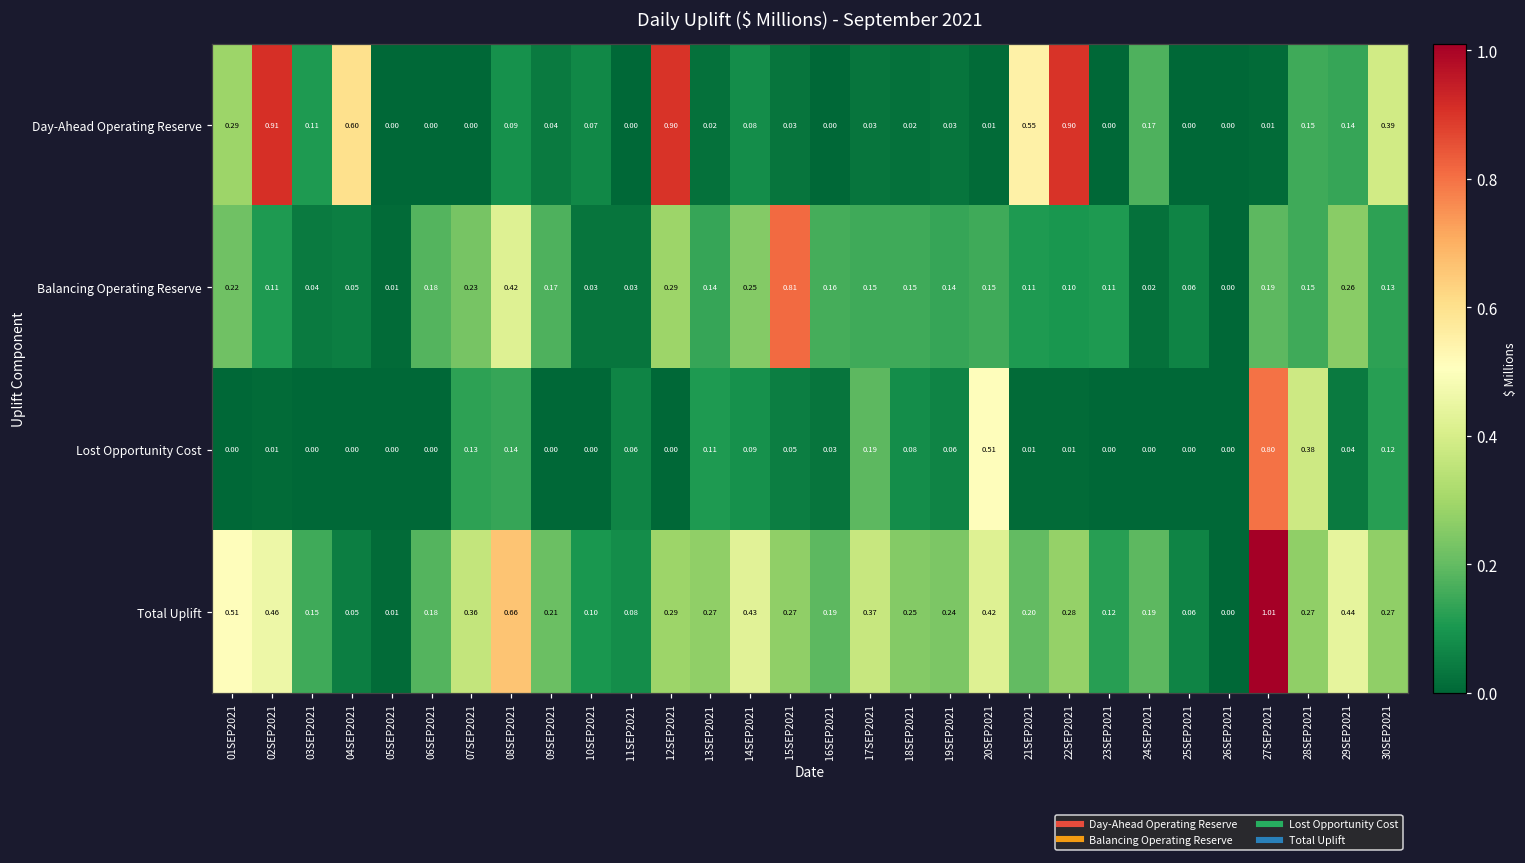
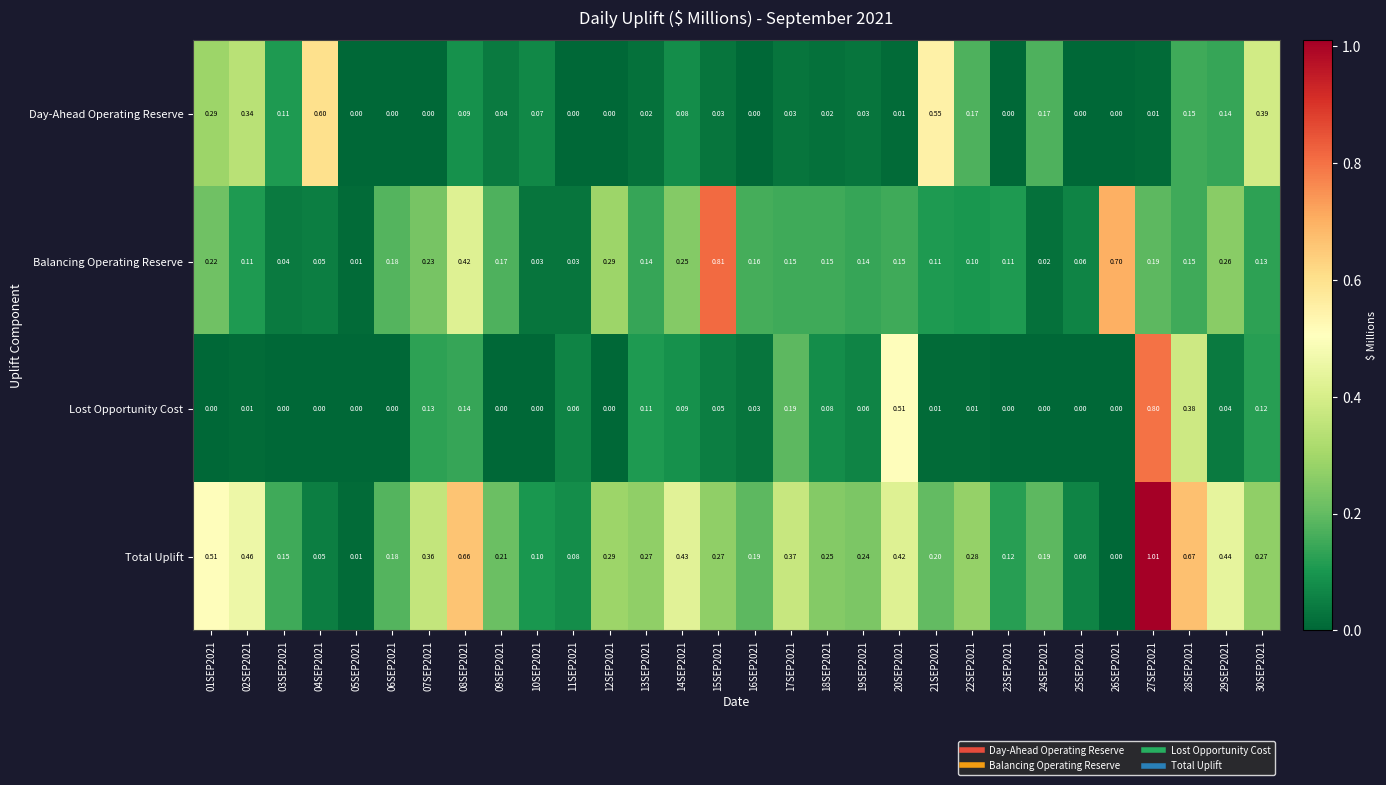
  {
    "Day-Ahead Operating Reserve": {
      "01SEP2021": 0.29,
-     "02SEP2021": 0.91,
+     "02SEP2021": 0.34,
      "03SEP2021": 0.11,
      "04SEP2021": 0.60,
      "05SEP2021": 0.00,
      "06SEP2021": 0.00,
      "07SEP2021": 0.00,
      "08SEP2021": 0.09,
      "09SEP2021": 0.04,
      "10SEP2021": 0.07,
      "11SEP2021": 0.00,
-     "12SEP2021": 0.90,
+     "12SEP2021": 0.00,
      "13SEP2021": 0.02,
      "14SEP2021": 0.08,
      "15SEP2021": 0.03,
      "16SEP2021": 0.00,
      "17SEP2021": 0.03,
      "18SEP2021": 0.02,
      "19SEP2021": 0.03,
      "20SEP2021": 0.01,
      "21SEP2021": 0.55,
-     "22SEP2021": 0.90,
+     "22SEP2021": 0.17,
      "23SEP2021": 0.00,
      "24SEP2021": 0.17,
      "25SEP2021": 0.00,
      "26SEP2021": 0.00,
      "27SEP2021": 0.01,
      "28SEP2021": 0.15,
      "29SEP2021": 0.14,
      "30SEP2021": 0.39
    },
    "Balancing Operating Reserve": {
      "01SEP2021": 0.22,
      "02SEP2021": 0.11,
      "03SEP2021": 0.04,
      "04SEP2021": 0.05,
      "05SEP2021": 0.01,
      "06SEP2021": 0.18,
      "07SEP2021": 0.23,
      "08SEP2021": 0.42,
      "09SEP2021": 0.17,
      "10SEP2021": 0.03,
      "11SEP2021": 0.03,
      "12SEP2021": 0.29,
      "13SEP2021": 0.14,
      "14SEP2021": 0.25,
      "15SEP2021": 0.81,
      "16SEP2021": 0.16,
      "17SEP2021": 0.15,
      "18SEP2021": 0.15,
      "19SEP2021": 0.14,
      "20SEP2021": 0.15,
      "21SEP2021": 0.11,
      "22SEP2021": 0.10,
      "23SEP2021": 0.11,
      "24SEP2021": 0.02,
      "25SEP2021": 0.06,
-     "26SEP2021": 0.00,
+     "26SEP2021": 0.70,
      "27SEP2021": 0.19,
      "28SEP2021": 0.15,
      "29SEP2021": 0.26,
      "30SEP2021": 0.13
    },
    "Lost Opportunity Cost": {
      "01SEP2021": 0.00,
      "02SEP2021": 0.01,
      "03SEP2021": 0.00,
      "04SEP2021": 0.00,
      "05SEP2021": 0.00,
      "06SEP2021": 0.00,
      "07SEP2021": 0.13,
      "08SEP2021": 0.14,
      "09SEP2021": 0.00,
      "10SEP2021": 0.00,
      "11SEP2021": 0.06,
      "12SEP2021": 0.00,
      "13SEP2021": 0.11,
      "14SEP2021": 0.09,
      "15SEP2021": 0.05,
      "16SEP2021": 0.03,
      "17SEP2021": 0.19,
      "18SEP2021": 0.08,
      "19SEP2021": 0.06,
      "20SEP2021": 0.51,
      "21SEP2021": 0.01,
      "22SEP2021": 0.01,
      "23SEP2021": 0.00,
      "24SEP2021": 0.00,
      "25SEP2021": 0.00,
      "26SEP2021": 0.00,
      "27SEP2021": 0.80,
      "28SEP2021": 0.38,
      "29SEP2021": 0.04,
      "30SEP2021": 0.12
    },
    "Total Uplift": {
      "01SEP2021": 0.51,
      "02SEP2021": 0.46,
      "03SEP2021": 0.15,
      "04SEP2021": 0.05,
      "05SEP2021": 0.01,
      "06SEP2021": 0.18,
      "07SEP2021": 0.36,
      "08SEP2021": 0.66,
      "09SEP2021": 0.21,
      "10SEP2021": 0.10,
      "11SEP2021": 0.08,
      "12SEP2021": 0.29,
      "13SEP2021": 0.27,
      "14SEP2021": 0.43,
      "15SEP2021": 0.27,
      "16SEP2021": 0.19,
      "17SEP2021": 0.37,
      "18SEP2021": 0.25,
      "19SEP2021": 0.24,
      "20SEP2021": 0.42,
      "21SEP2021": 0.20,
      "22SEP2021": 0.28,
      "23SEP2021": 0.12,
      "24SEP2021": 0.19,
      "25SEP2021": 0.06,
      "26SEP2021": 0.00,
      "27SEP2021": 1.01,
-     "28SEP2021": 0.27,
+     "28SEP2021": 0.67,
      "29SEP2021": 0.44,
      "30SEP2021": 0.27
    }
  }
